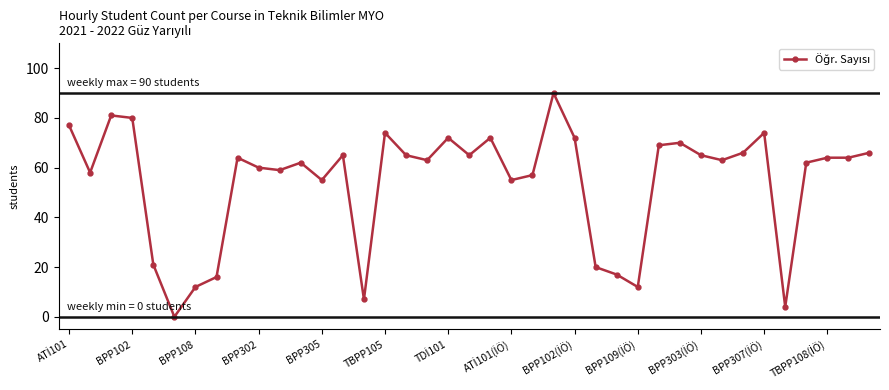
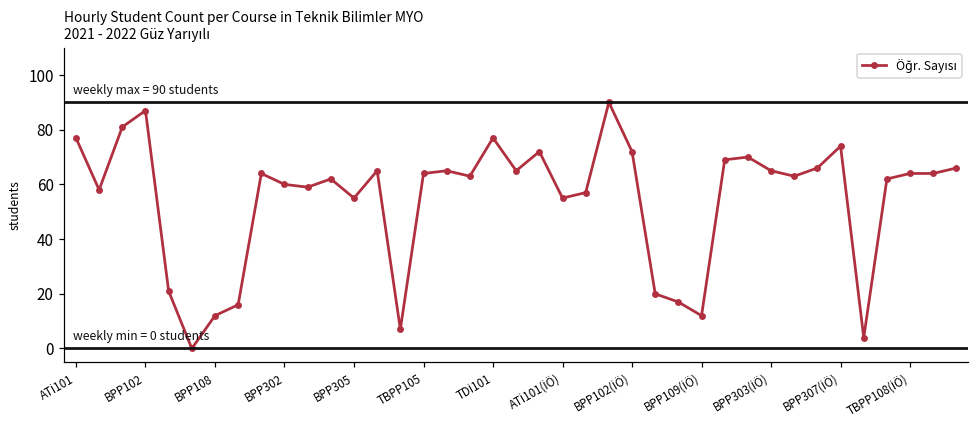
  {
    "ATİ101": 77,
-   "BPP102": 80,
+   "BPP102": 87,
    "BPP108": 12,
    "BPP302": 60,
    "BPP305": 55,
-   "TBPP105": 74,
-   "TDİ101": 72,
+   "TBPP105": 64,
+   "TDİ101": 77,
    "ATİ101(İÖ)": 55,
    "BPP102(İÖ)": 72,
    "BPP109(İÖ)": 12,
    "BPP303(İÖ)": 65,
    "BPP307(İÖ)": 74,
    "TBPP108(İÖ)": 64
  }
